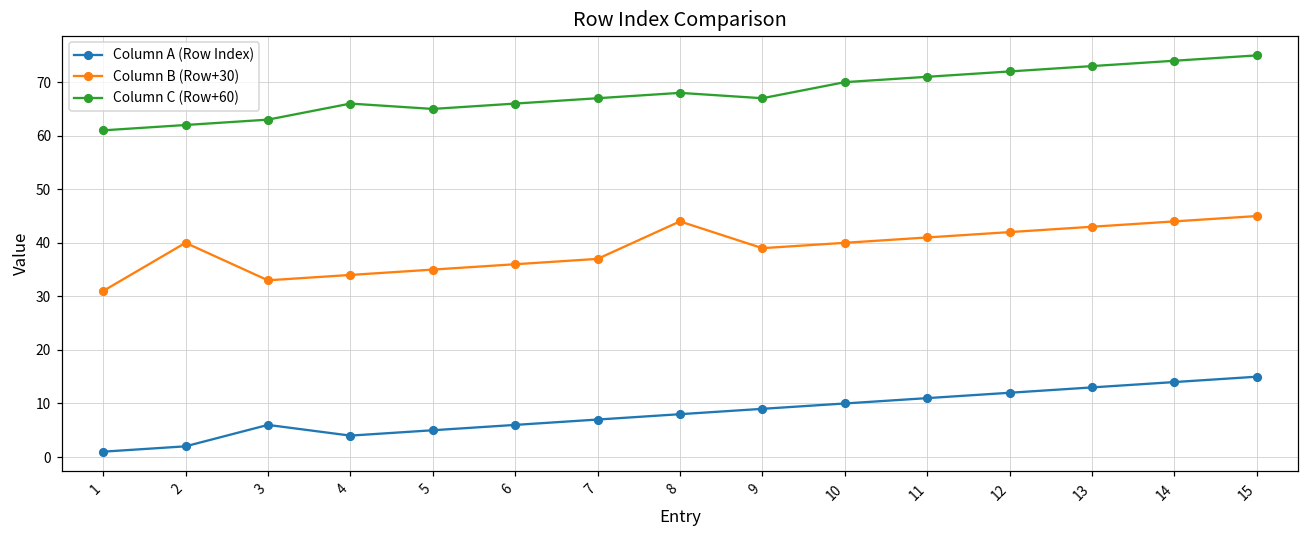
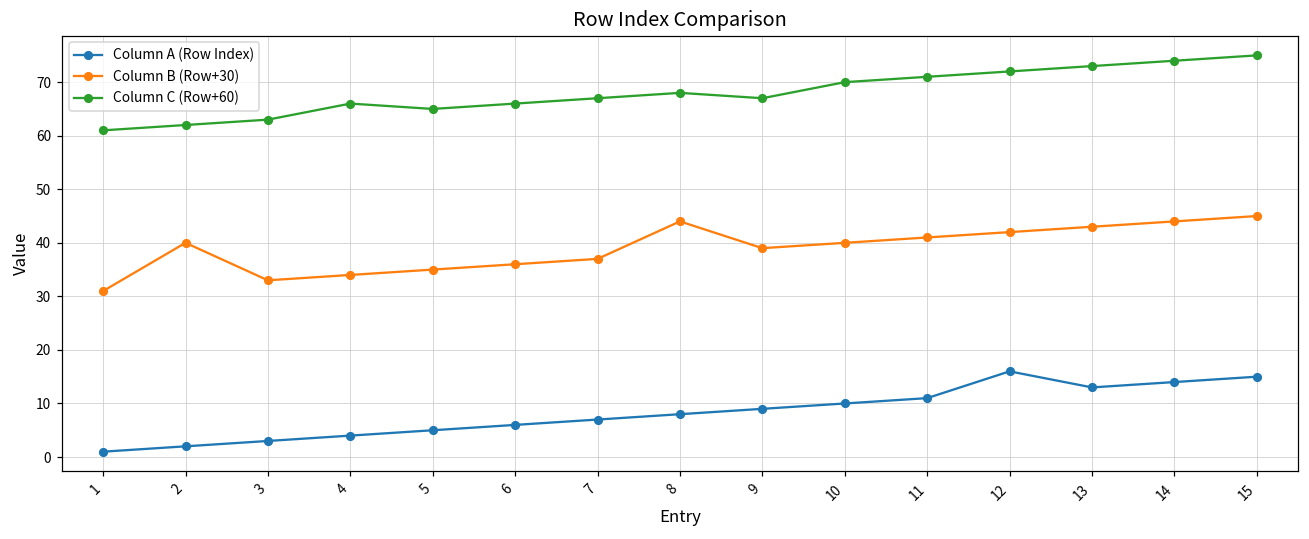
  {
    "Column A (Row Index)": {
      "1": 1,
      "2": 2,
-     "3": 6,
+     "3": 3,
      "4": 4,
      "5": 5,
      "6": 6,
      "7": 7,
      "8": 8,
      "9": 9,
      "10": 10,
      "11": 11,
-     "12": 12,
+     "12": 16,
      "13": 13,
      "14": 14,
      "15": 15
    },
    "Column B (Row+30)": {
      "1": 31,
      "2": 40,
      "3": 33,
      "4": 34,
      "5": 35,
      "6": 36,
      "7": 37,
      "8": 44,
      "9": 39,
      "10": 40,
      "11": 41,
      "12": 42,
      "13": 43,
      "14": 44,
      "15": 45
    },
    "Column C (Row+60)": {
      "1": 61,
      "2": 62,
      "3": 63,
      "4": 66,
      "5": 65,
      "6": 66,
      "7": 67,
      "8": 68,
      "9": 67,
      "10": 70,
      "11": 71,
      "12": 72,
      "13": 73,
      "14": 74,
      "15": 75
    }
  }
